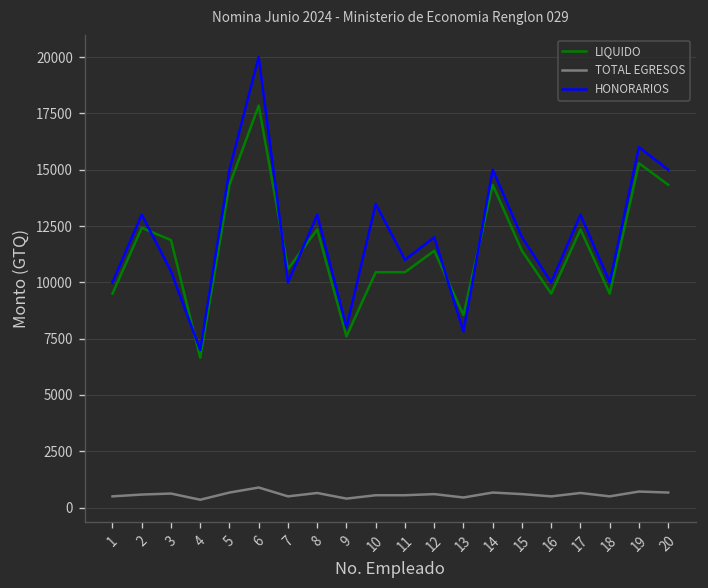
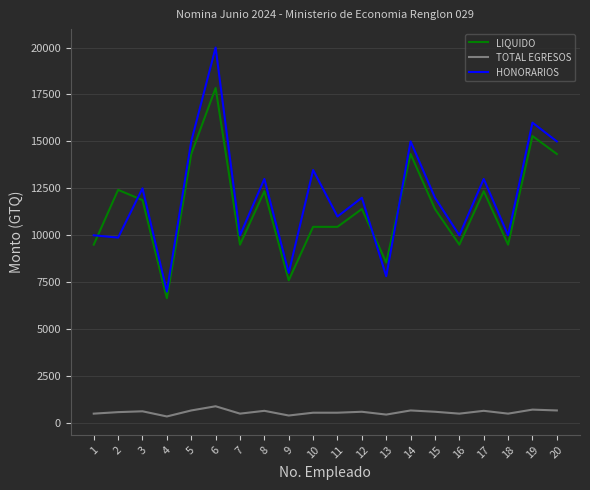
  {
    "LIQUIDO": {
      "1": 9500,
      "2": 12400,
      "3": 11900,
      "4": 6700,
      "5": 14300,
      "6": 17800,
-     "7": 10600,
+     "7": 9500,
      "8": 12400,
      "9": 7600,
      "10": 10500,
      "11": 10500,
      "12": 11400,
      "13": 8600,
      "14": 14300,
      "15": 11400,
      "16": 9500,
      "17": 12400,
      "18": 9500,
      "19": 15300,
      "20": 14300
    },
    "TOTAL EGRESOS": {
      "1": 500,
      "2": 600,
      "3": 600,
      "4": 400,
      "5": 700,
      "6": 900,
      "7": 500,
      "8": 700,
      "9": 400,
      "10": 600,
      "11": 600,
      "12": 600,
      "13": 500,
      "14": 700,
      "15": 600,
      "16": 500,
      "17": 700,
      "18": 500,
      "19": 700,
      "20": 700
    },
    "HONORARIOS": {
      "1": 10000,
-     "2": 13000,
-     "3": 10500,
+     "2": 9900,
+     "3": 12500,
      "4": 7000,
      "5": 15000,
      "6": 20000,
      "7": 10000,
      "8": 13000,
      "9": 8000,
      "10": 13500,
      "11": 11000,
      "12": 12000,
      "13": 7800,
      "14": 15000,
      "15": 12000,
      "16": 10000,
      "17": 13000,
      "18": 10000,
      "19": 16000,
      "20": 15000
    }
  }
